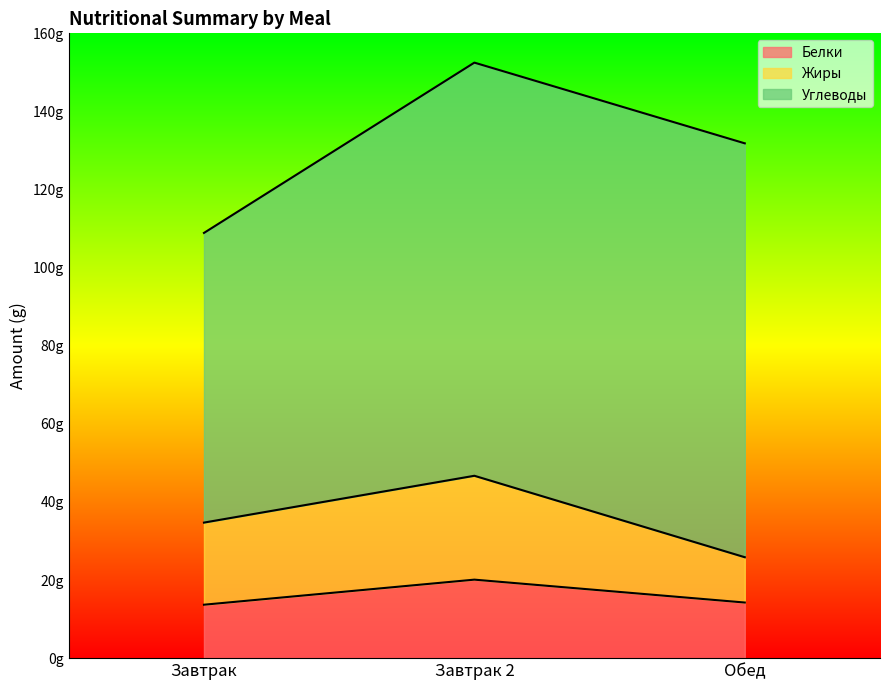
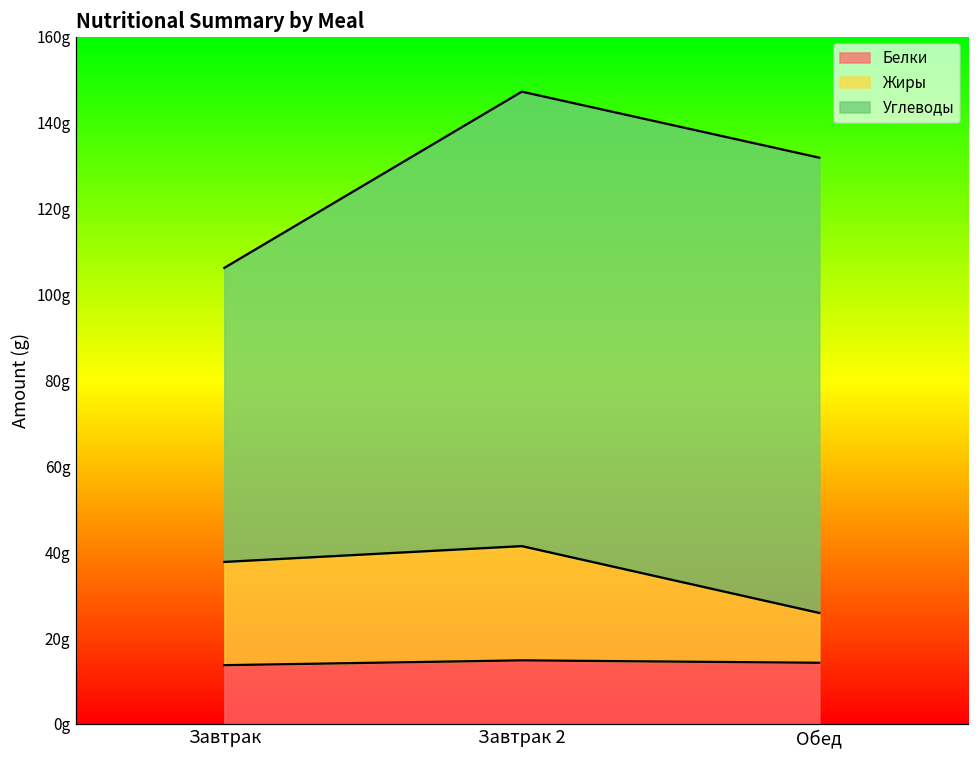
  {
    "Белки": {
      "Завтрак": "14g",
-     "Завтрак 2": "20g",
+     "Завтрак 2": "15g",
      "Обед": "14g"
    },
    "Жиры": {
-     "Завтрак": "21g",
+     "Завтрак": "24g",
      "Завтрак 2": "27g",
      "Обед": "12g"
    },
    "Углеводы": {
-     "Завтрак": "74g",
+     "Завтрак": "68g",
      "Завтрак 2": "106g",
      "Обед": "106g"
    }
  }
